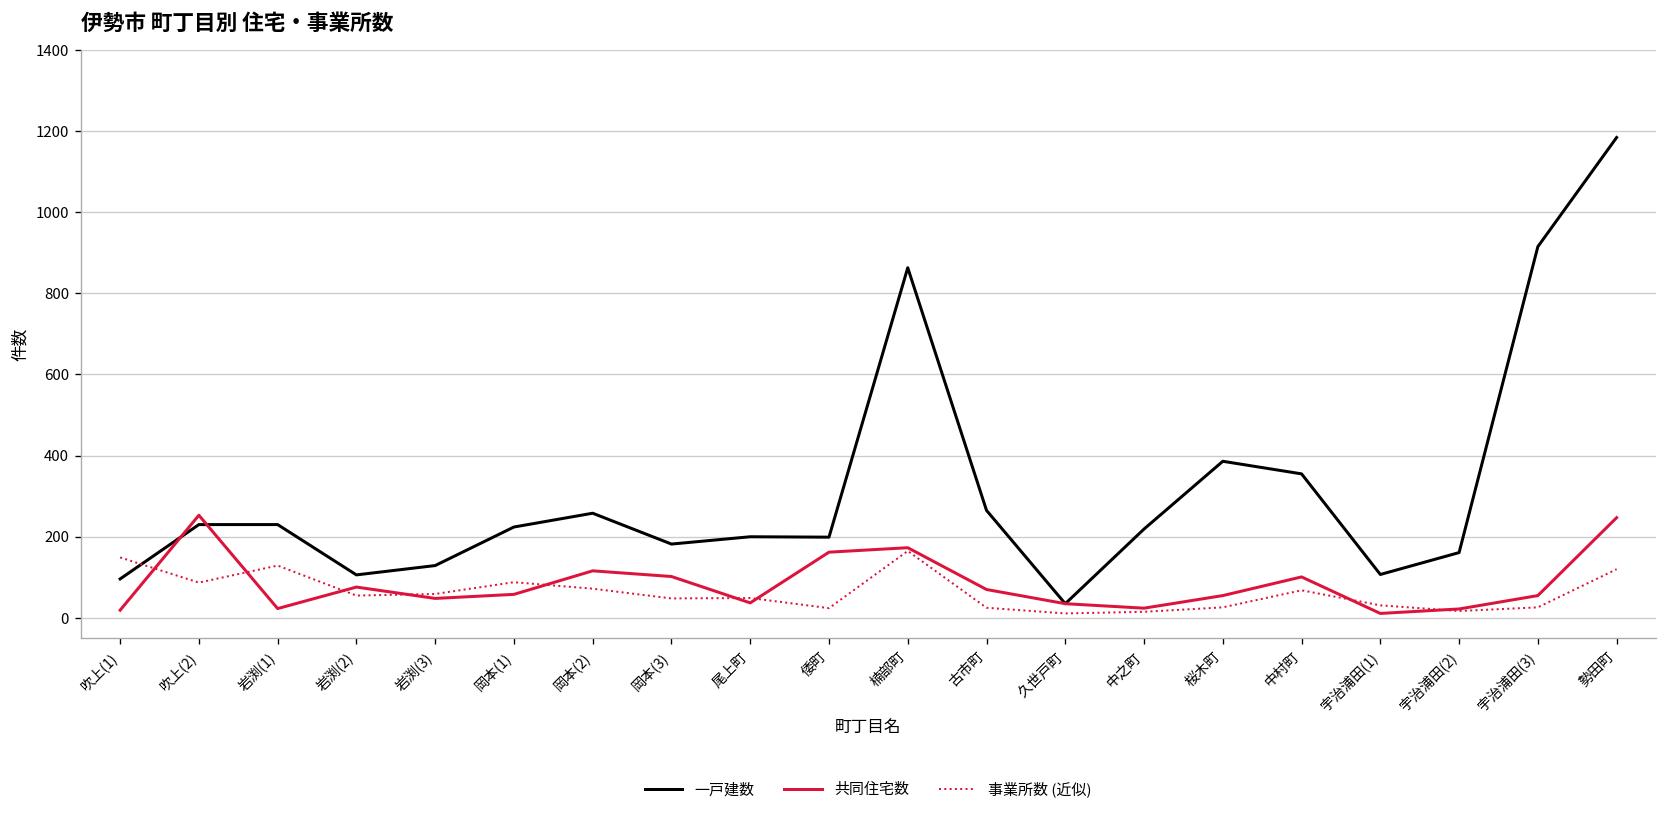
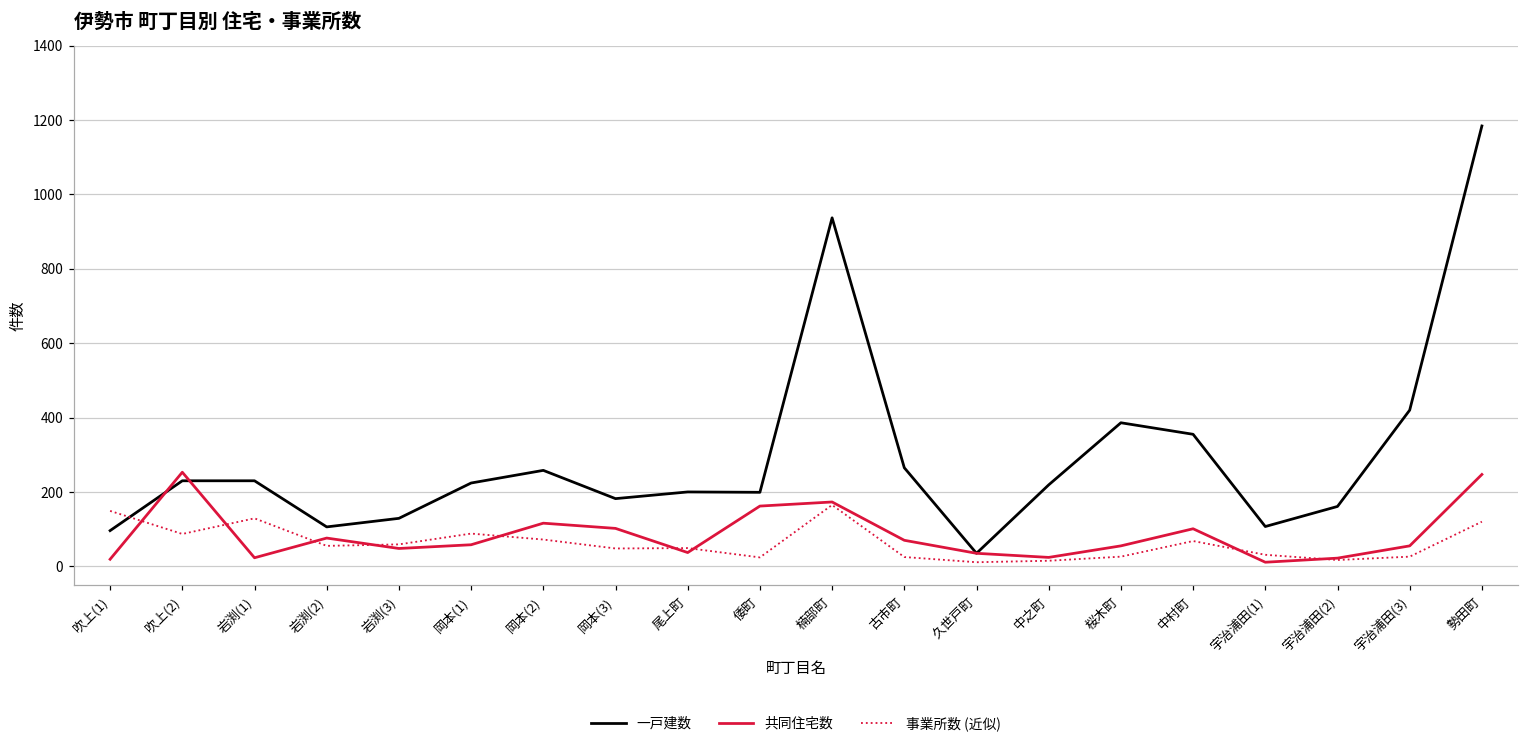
  {
    "一戸建数": {
      "吹上(1)": 100,
      "吹上(2)": 230,
      "岩渕(1)": 230,
      "岩渕(2)": 110,
      "岩渕(3)": 130,
      "岡本(1)": 220,
      "岡本(2)": 260,
      "岡本(3)": 180,
      "尾上町": 200,
      "倭町": 200,
-     "楠部町": 860,
+     "楠部町": 940,
      "古市町": 270,
      "中之町": 220,
      "桜木町": 390,
      "中村町": 360,
      "宇治浦田(1)": 110,
      "宇治浦田(2)": 160,
-     "宇治浦田(3)": 920,
+     "宇治浦田(3)": 420,
      "勢田町": 1180
    }
  }
